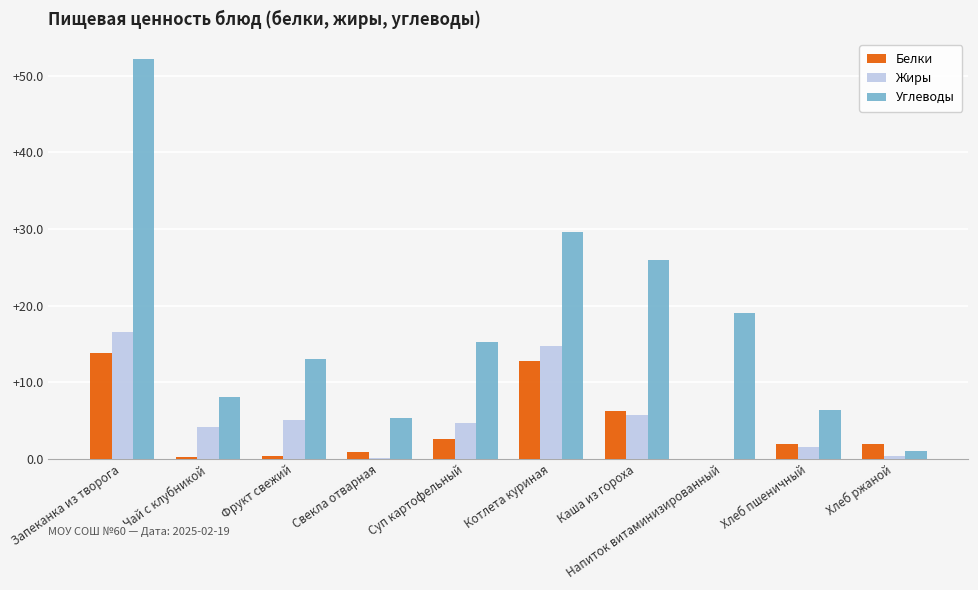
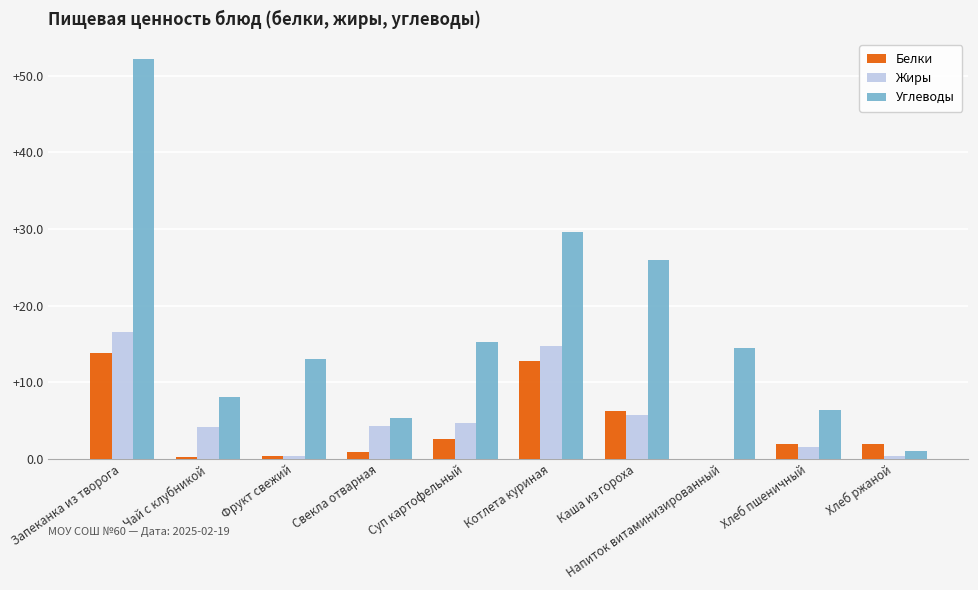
  {
    "Белки": {
      "Запеканка из творога": "+14",
      "Фрукт свежий": "+0",
      "Свекла отварная": "+1",
      "Суп картофельный": "+3",
      "Котлета куриная": "+13",
      "Каша из гороха": "+6",
      "Напиток витаминизированный": "+0",
      "Хлеб пшеничный": "+2",
      "Хлеб ржаной": "+2"
    },
    "Жиры": {
      "Запеканка из творога": "+17",
      "Чай с клубникой": "+4",
-     "Фрукт свежий": "+5",
-     "Свекла отварная": "+0",
+     "Фрукт свежий": "+0",
+     "Свекла отварная": "+4",
      "Суп картофельный": "+5",
      "Котлета куриная": "+15",
      "Каша из гороха": "+6",
      "Напиток витаминизированный": "+0",
      "Хлеб пшеничный": "+2",
      "Хлеб ржаной": "+0"
    },
    "Углеводы": {
      "Запеканка из творога": "+52",
      "Чай с клубникой": "+8",
      "Фрукт свежий": "+13",
      "Свекла отварная": "+5",
      "Суп картофельный": "+15",
      "Котлета куриная": "+30",
      "Каша из гороха": "+26",
-     "Напиток витаминизированный": "+19",
+     "Напиток витаминизированный": "+15",
      "Хлеб пшеничный": "+6",
      "Хлеб ржаной": "+1"
    }
  }
